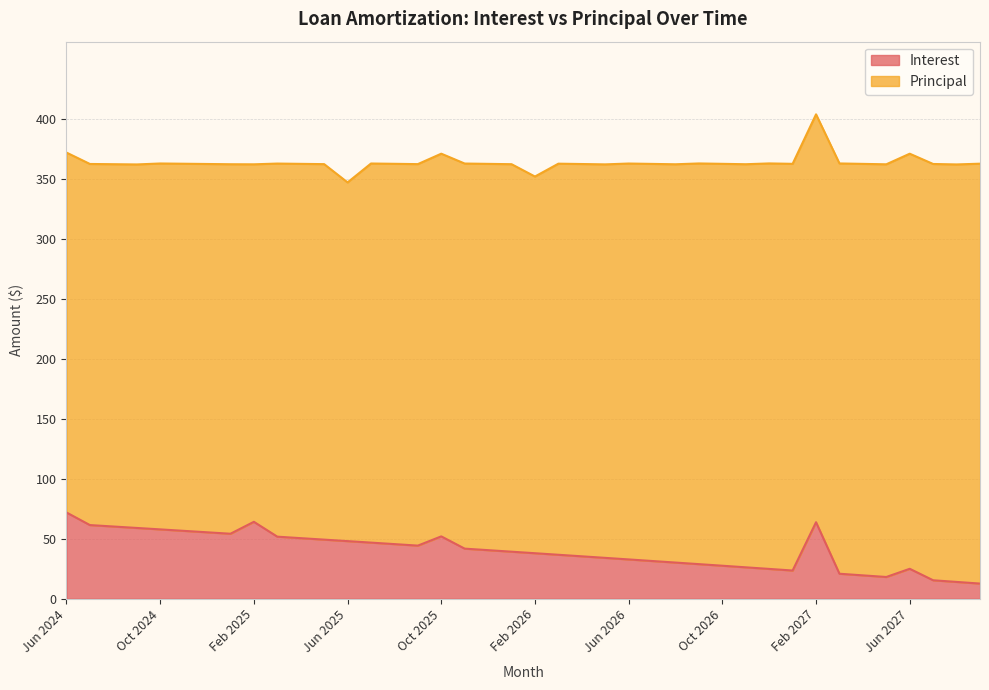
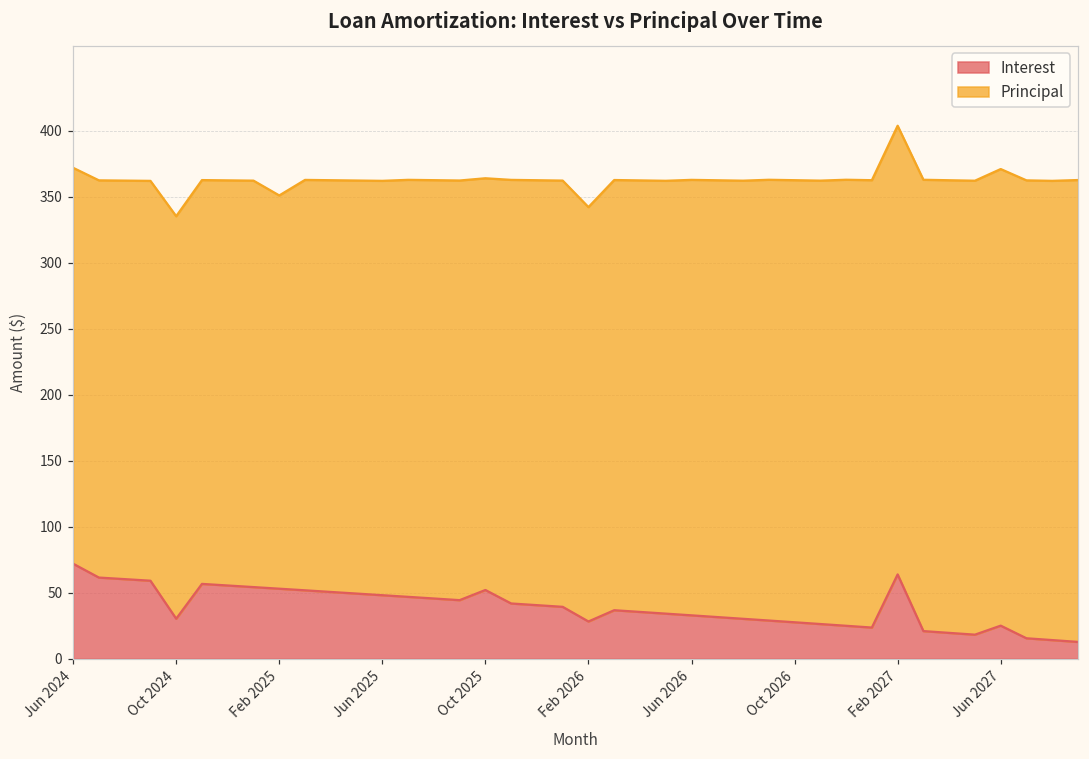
  {
    "Interest": {
      "Jun 2024": 72,
-     "Oct 2024": 58,
-     "Feb 2025": 64,
+     "Oct 2024": 30,
+     "Feb 2025": 53,
      "Jun 2025": 48,
      "Oct 2025": 52,
-     "Feb 2026": 38,
+     "Feb 2026": 28,
      "Jun 2026": 33,
      "Oct 2026": 28,
      "Feb 2027": 64,
      "Jun 2027": 25
    },
    "Principal": {
      "Jun 2024": 300,
      "Oct 2024": 305,
      "Feb 2025": 298,
-     "Jun 2025": 299,
-     "Oct 2025": 319,
+     "Jun 2025": 314,
+     "Oct 2025": 312,
      "Feb 2026": 314,
      "Jun 2026": 330,
      "Oct 2026": 335,
      "Feb 2027": 340,
      "Jun 2027": 346
    }
  }
